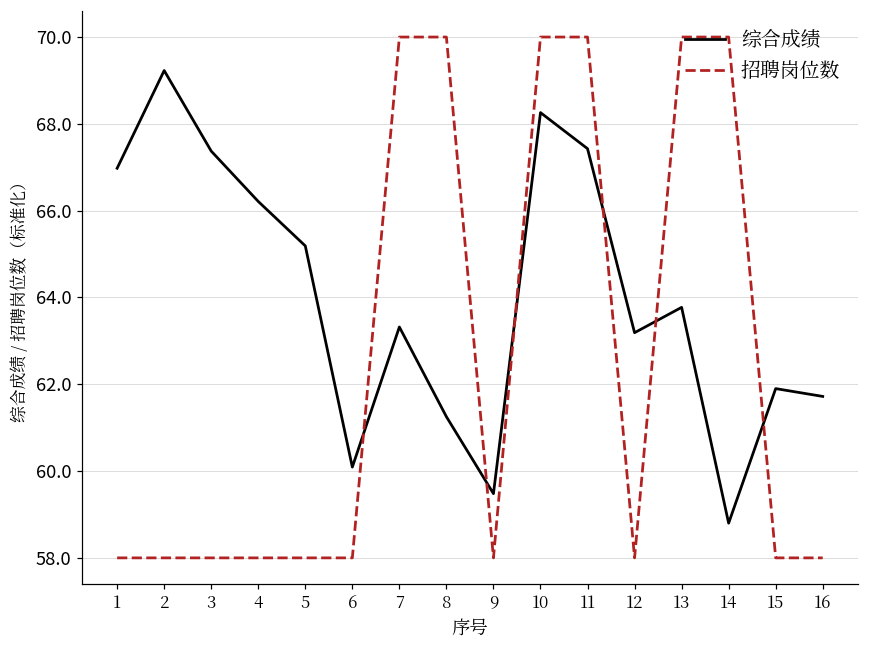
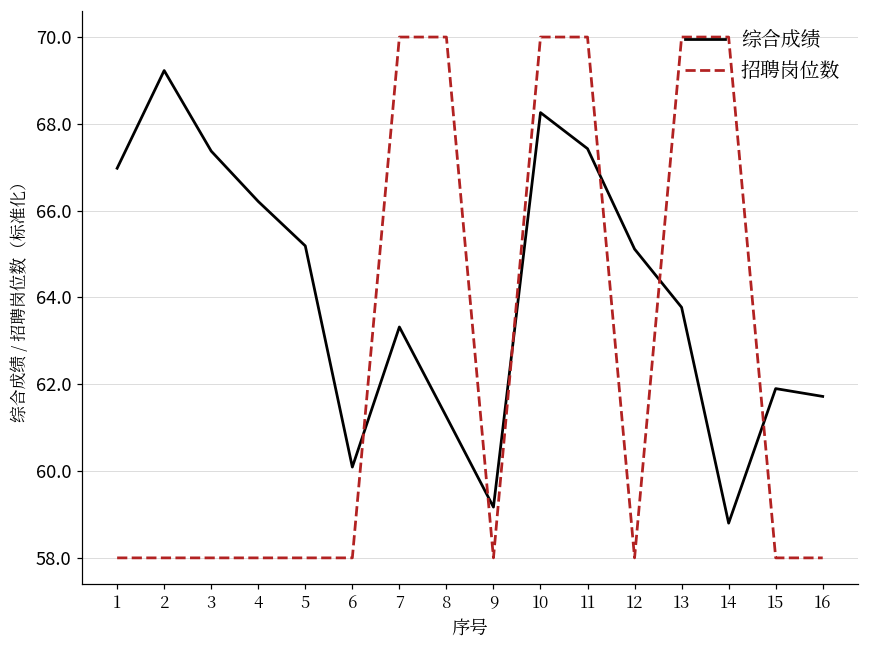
  {
    "综合成绩": {
      "1": 67.0,
      "2": 69.2,
      "3": 67.4,
      "4": 66.2,
      "5": 65.2,
      "6": 60.1,
      "7": 63.3,
      "8": 61.3,
-     "9": 59.5,
+     "9": 59.2,
      "10": 68.3,
      "11": 67.4,
-     "12": 63.2,
+     "12": 65.1,
      "13": 63.8,
      "14": 58.8,
      "15": 61.9,
      "16": 61.7
    },
    "招聘岗位数": {
      "1": 58.0,
      "2": 58.0,
      "3": 58.0,
      "4": 58.0,
      "5": 58.0,
      "6": 58.0,
      "7": 70.0,
      "8": 70.0,
      "9": 58.0,
      "10": 70.0,
      "11": 70.0,
      "12": 58.0,
      "13": 70.0,
      "14": 70.0,
      "15": 58.0,
      "16": 58.0
    }
  }
